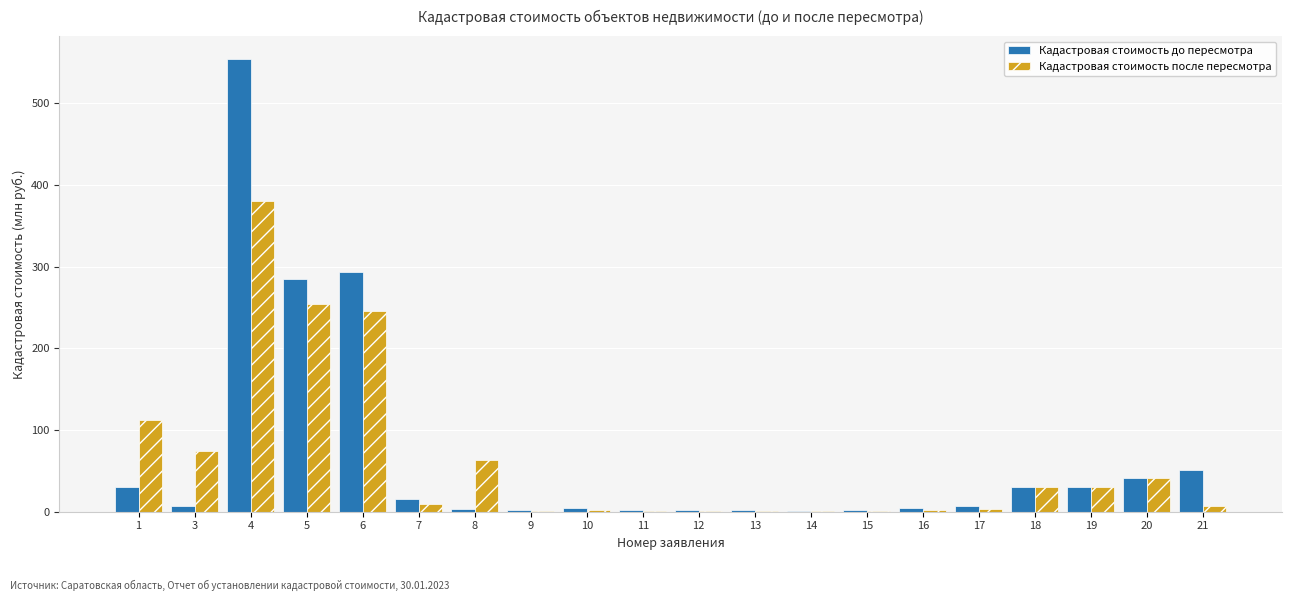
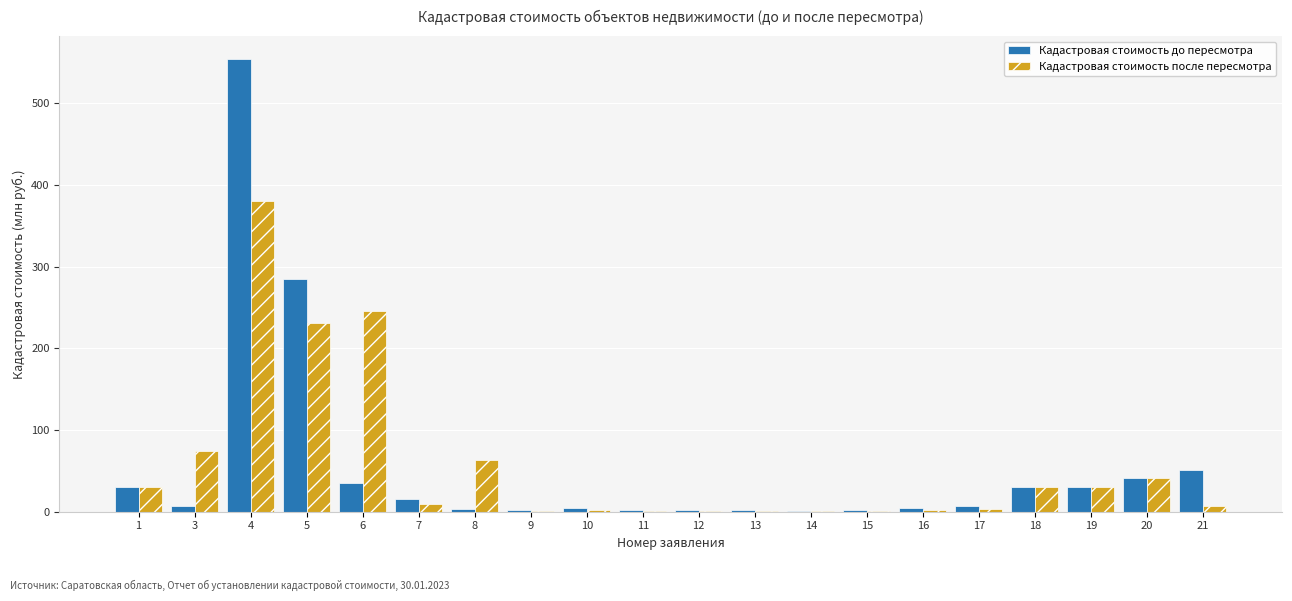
  {
    "Кадастровая стоимость до пересмотра": {
      "1": 30,
      "3": 10,
      "4": 550,
      "5": 280,
-     "6": 290,
+     "6": 30,
      "7": 20,
      "8": 0,
      "10": 0,
      "16": 0,
      "17": 10,
      "18": 30,
      "19": 30,
      "20": 40,
      "21": 50
    },
    "Кадастровая стоимость после пересмотра": {
-     "1": 110,
+     "1": 30,
      "3": 70,
      "4": 380,
-     "5": 250,
+     "5": 230,
      "6": 250,
      "7": 10,
      "8": 60,
      "18": 30,
      "19": 30,
      "20": 40,
      "21": 10
    }
  }
